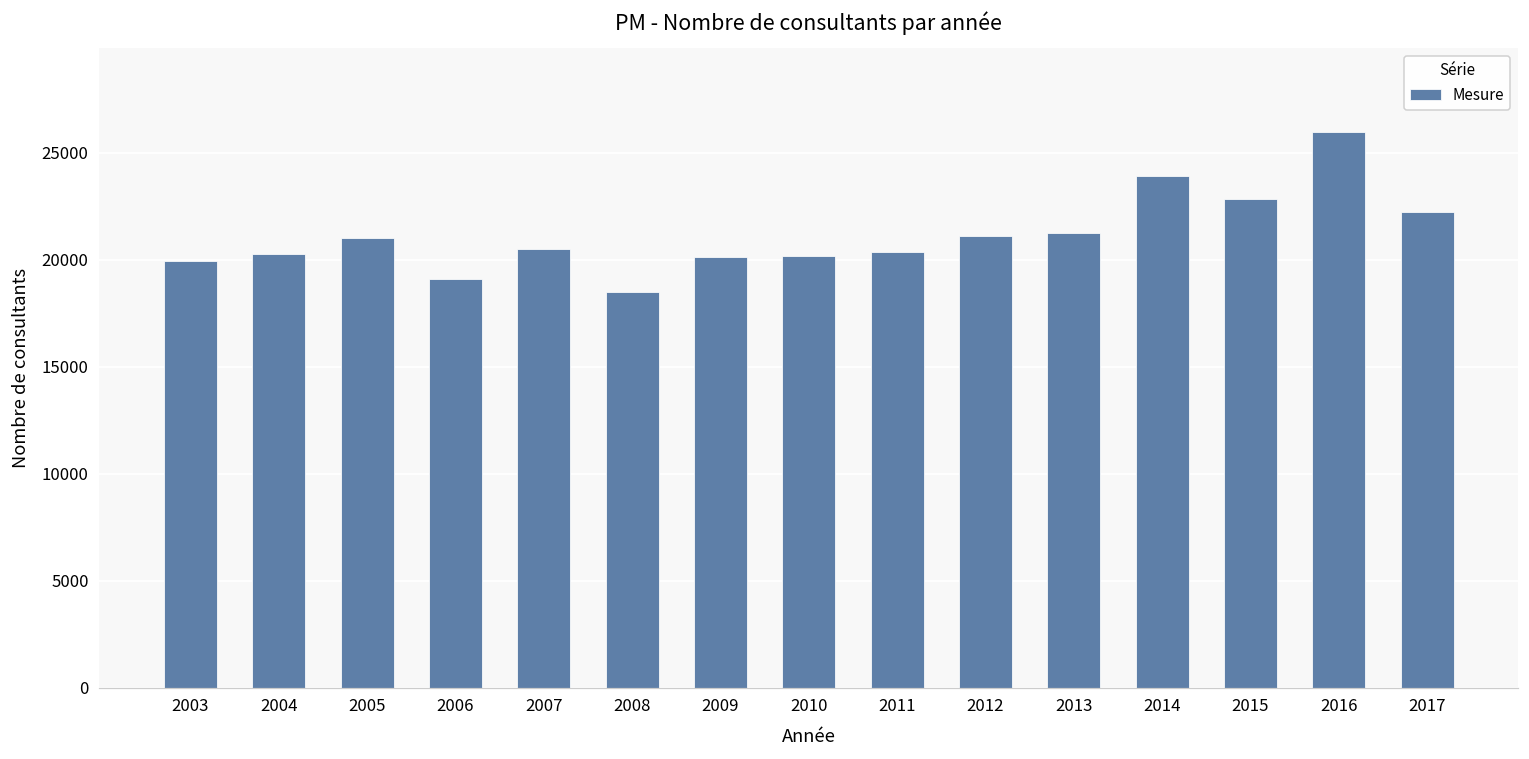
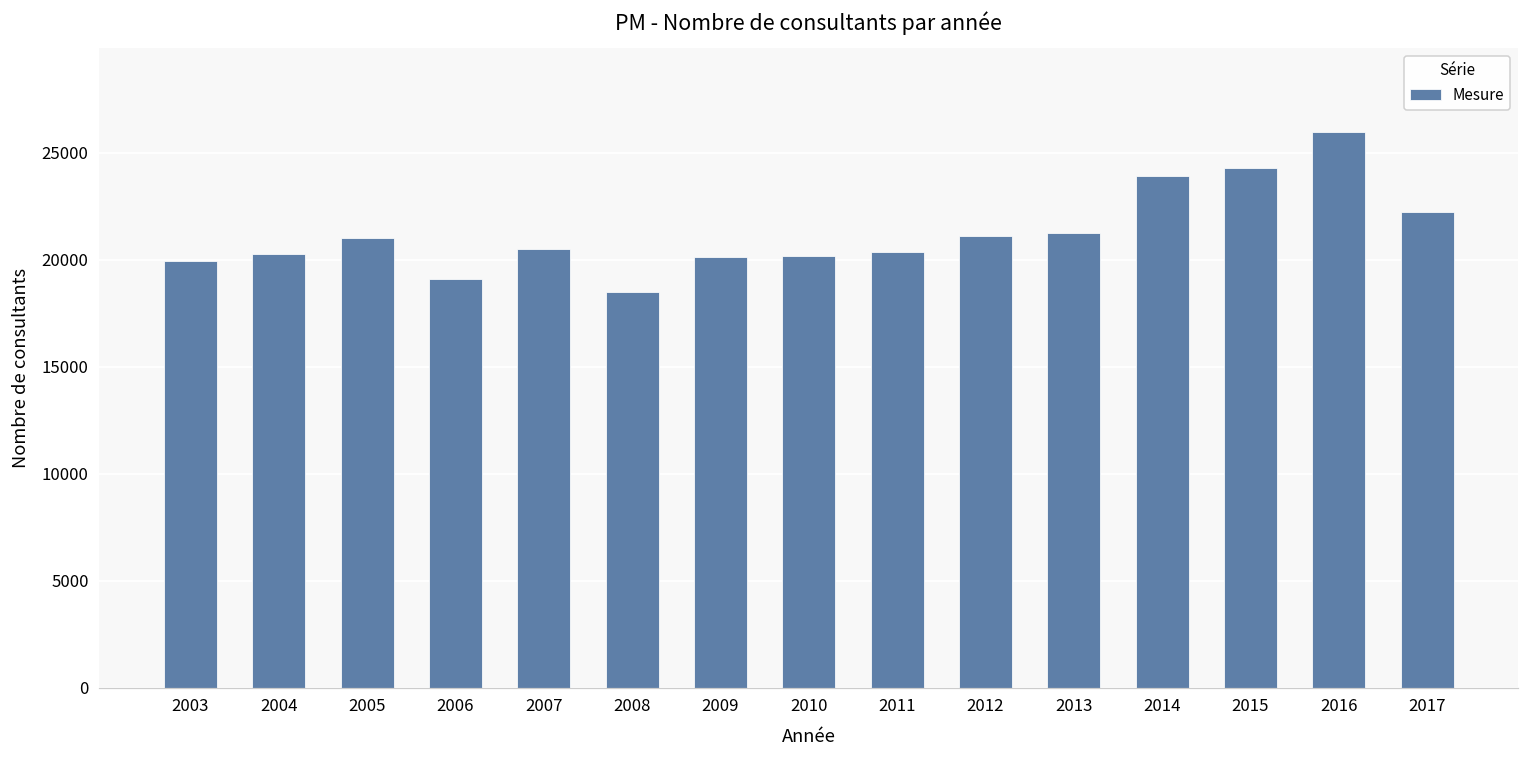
  {
    "2003": 20000,
    "2004": 20300,
    "2005": 21000,
    "2006": 19100,
    "2007": 20500,
    "2008": 18500,
    "2009": 20100,
    "2010": 20200,
    "2011": 20400,
    "2012": 21100,
    "2013": 21300,
    "2014": 23900,
-   "2015": 22900,
+   "2015": 24300,
    "2016": 26000,
    "2017": 22200
  }
